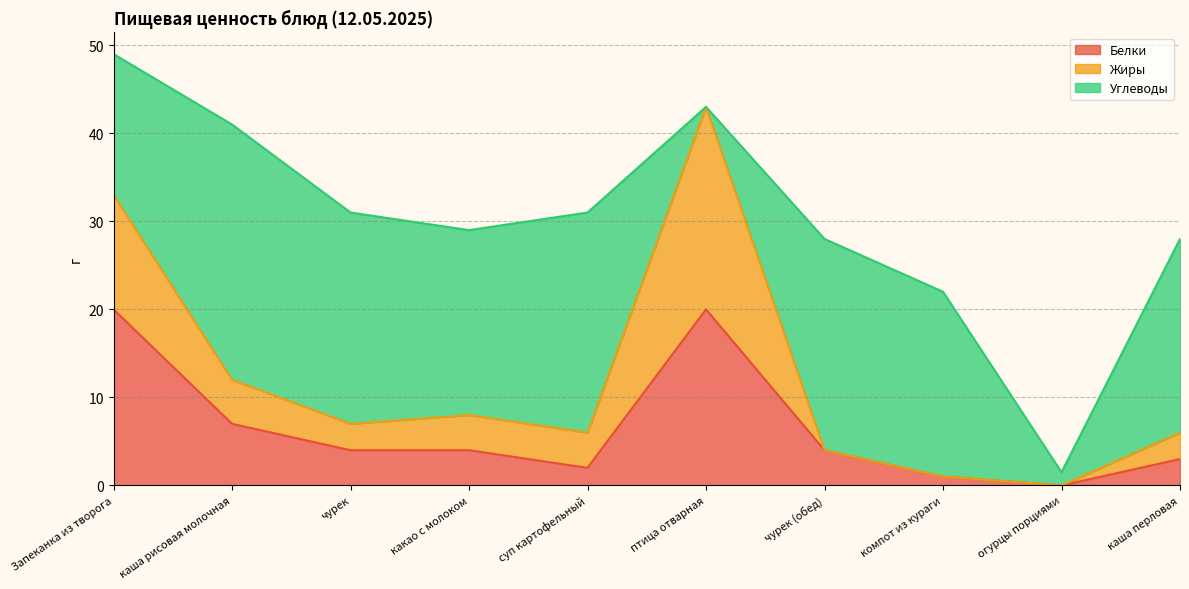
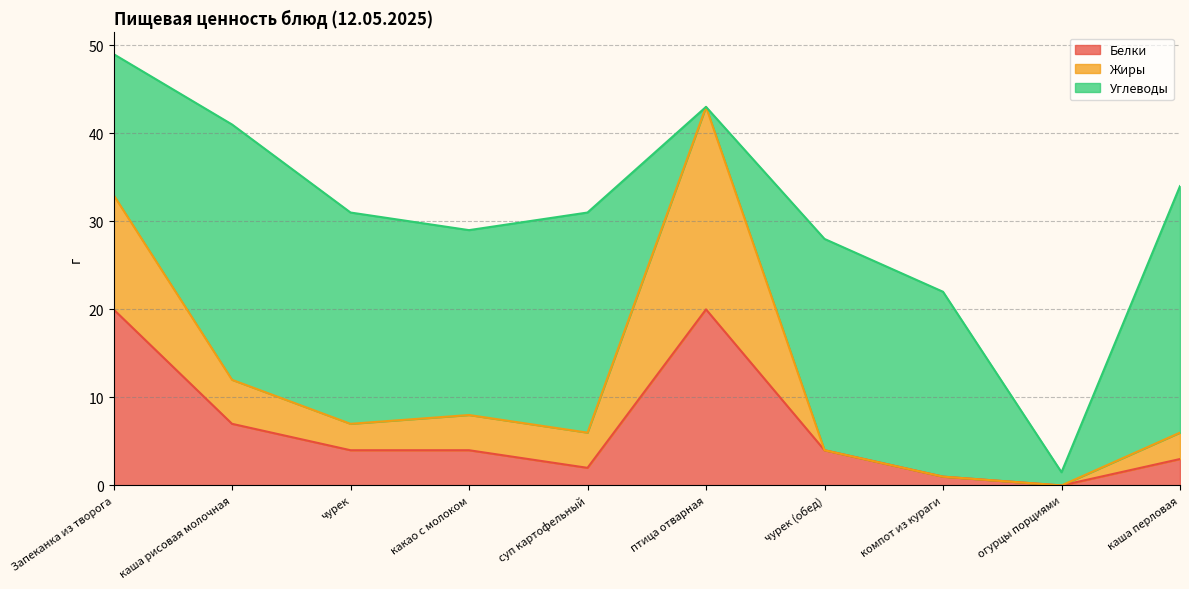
  {
    "Белки": {
      "Запеканка из творога": 20,
      "каша рисовая молочная": 7,
      "чурек": 4,
      "какао с молоком": 4,
      "суп картофельный": 2,
      "птица отварная": 20,
      "каша перловая": 3
    },
    "Жиры": {
      "Запеканка из творога": 13,
      "каша рисовая молочная": 5,
      "чурек": 3,
      "какао с молоком": 4,
      "суп картофельный": 4,
      "каша перловая": 3
    },
    "Углеводы": {
      "Запеканка из творога": 16,
      "каша рисовая молочная": 29,
      "чурек": 24,
      "какао с молоком": 21,
      "суп картофельный": 25,
      "чурек (обед)": 24,
      "компот из кураги": 21,
      "огурцы порциями": 2,
-     "каша перловая": 22
+     "каша перловая": 28
    }
  }
